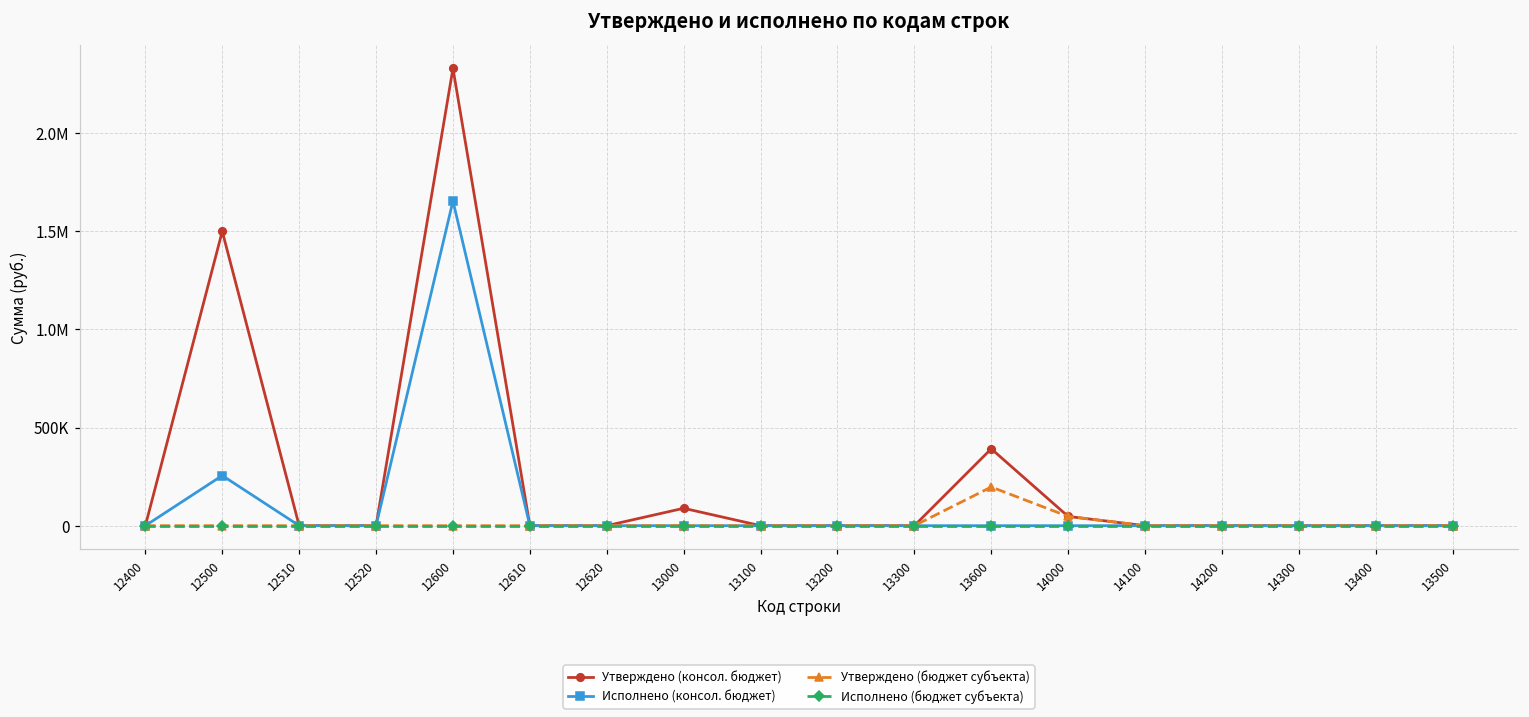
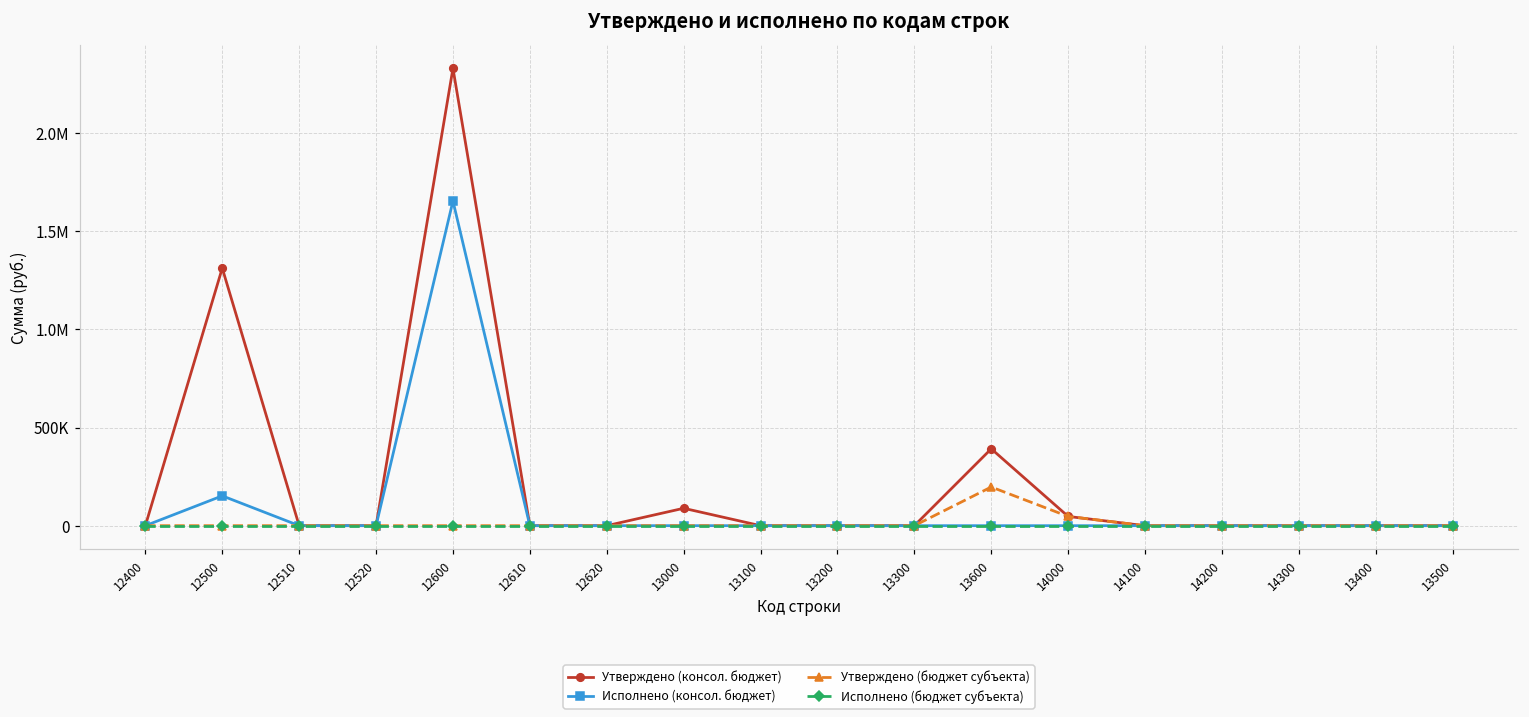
  {
    "Утверждено (консол. бюджет)": {
-     "12500": 1500000,
+     "12500": 1310000,
      "12600": 2330000,
      "13000": 90000,
      "13600": 390000
    },
    "Исполнено (консол. бюджет)": {
-     "12500": 260000,
+     "12500": 150000,
      "12600": 1650000
    },
    "Утверждено (бюджет субъекта)": {
      "13600": 200000
    }
  }
